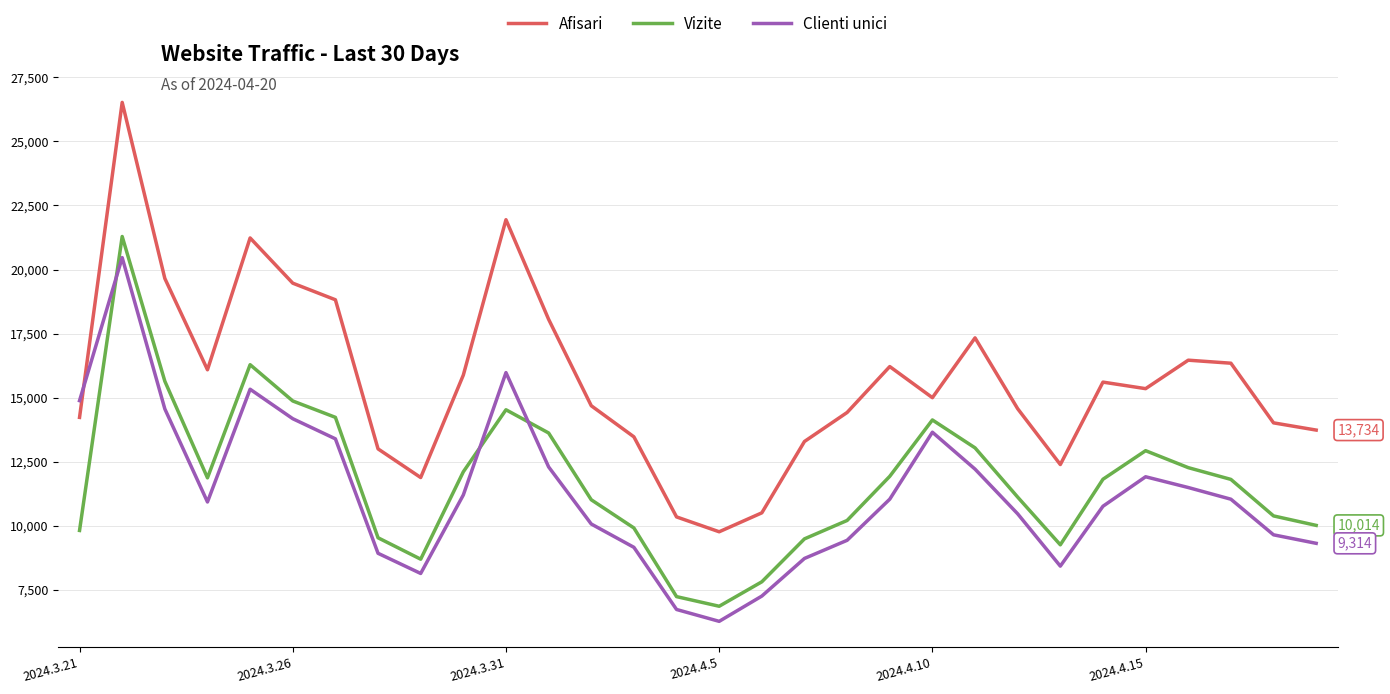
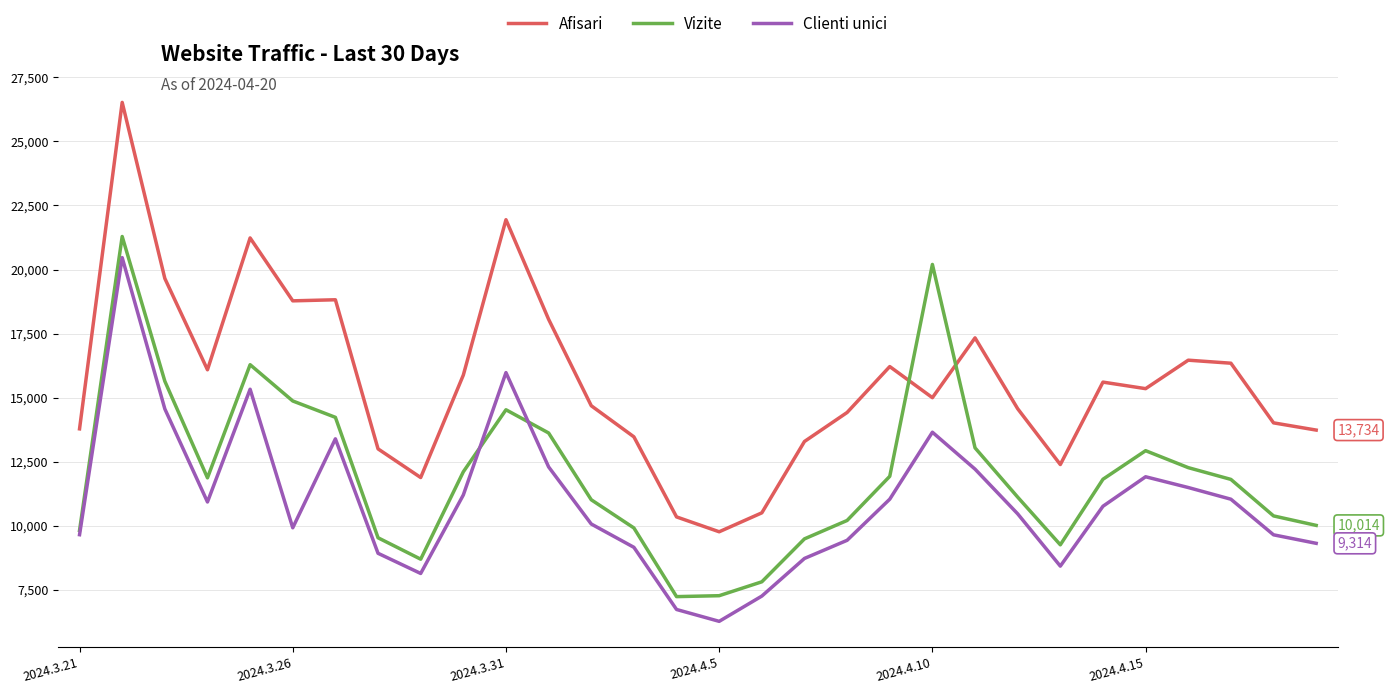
  {
    "Afisari": {
-     "2024.3.21": "14,200",
-     "2024.3.26": "19,500",
+     "2024.3.21": "13,800",
+     "2024.3.26": "18,800",
      "2024.3.31": "21,900",
      "2024.4.5": "9,800",
      "2024.4.10": "15,000",
      "2024.4.15": "15,400"
    },
    "Vizite": {
      "2024.3.21": "9,800",
      "2024.3.26": "14,900",
      "2024.3.31": "14,500",
-     "2024.4.5": "6,900",
-     "2024.4.10": "14,100",
+     "2024.4.5": "7,300",
+     "2024.4.10": "20,200",
      "2024.4.15": "12,900"
    },
    "Clienti unici": {
-     "2024.3.21": "14,900",
-     "2024.3.26": "14,200",
+     "2024.3.21": "9,700",
+     "2024.3.26": "9,900",
      "2024.3.31": "16,000",
      "2024.4.5": "6,300",
      "2024.4.10": "13,700",
      "2024.4.15": "11,900"
    }
  }
